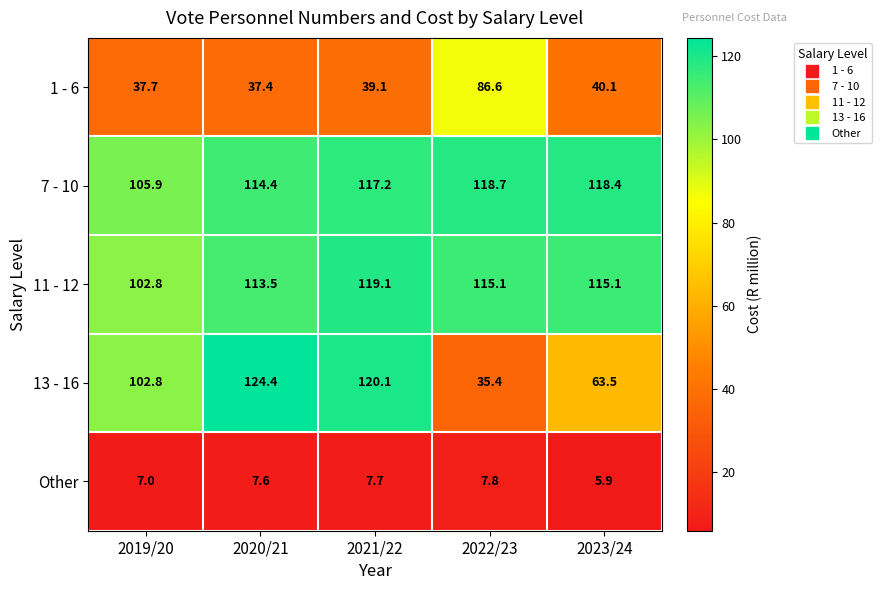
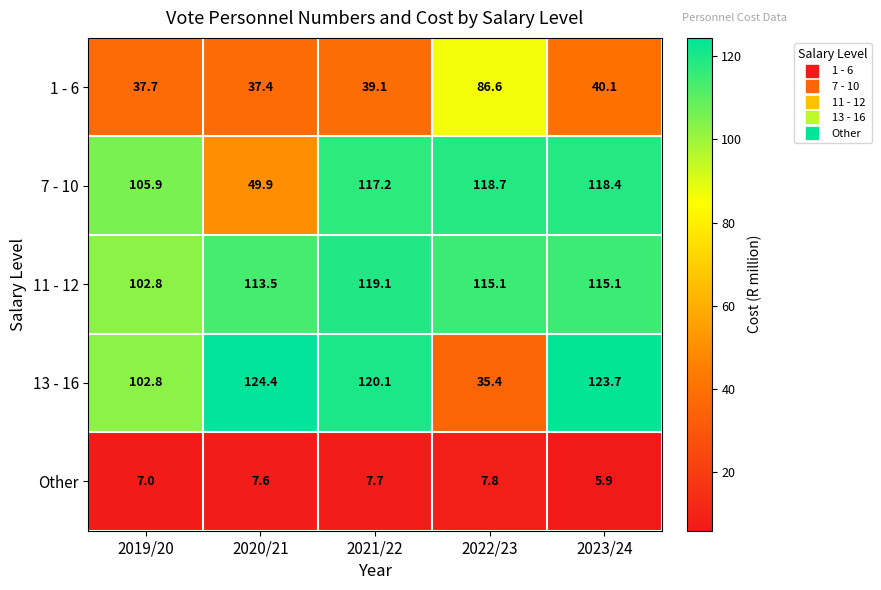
  {
    "1 - 6": {
      "2019/20": 37.7,
      "2020/21": 37.4,
      "2021/22": 39.1,
      "2022/23": 86.6,
      "2023/24": 40.1
    },
    "7 - 10": {
      "2019/20": 105.9,
-     "2020/21": 114.4,
+     "2020/21": 49.9,
      "2021/22": 117.2,
      "2022/23": 118.7,
      "2023/24": 118.4
    },
    "11 - 12": {
      "2019/20": 102.8,
      "2020/21": 113.5,
      "2021/22": 119.1,
      "2022/23": 115.1,
      "2023/24": 115.1
    },
    "13 - 16": {
      "2019/20": 102.8,
      "2020/21": 124.4,
      "2021/22": 120.1,
      "2022/23": 35.4,
-     "2023/24": 63.5
+     "2023/24": 123.7
    },
    "Other": {
      "2019/20": 7.0,
      "2020/21": 7.6,
      "2021/22": 7.7,
      "2022/23": 7.8,
      "2023/24": 5.9
    }
  }
